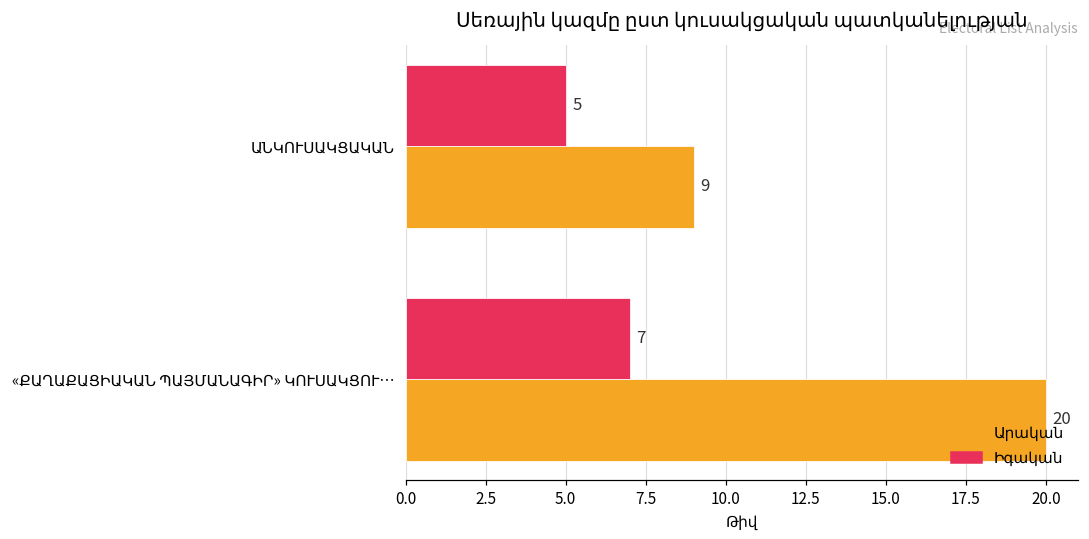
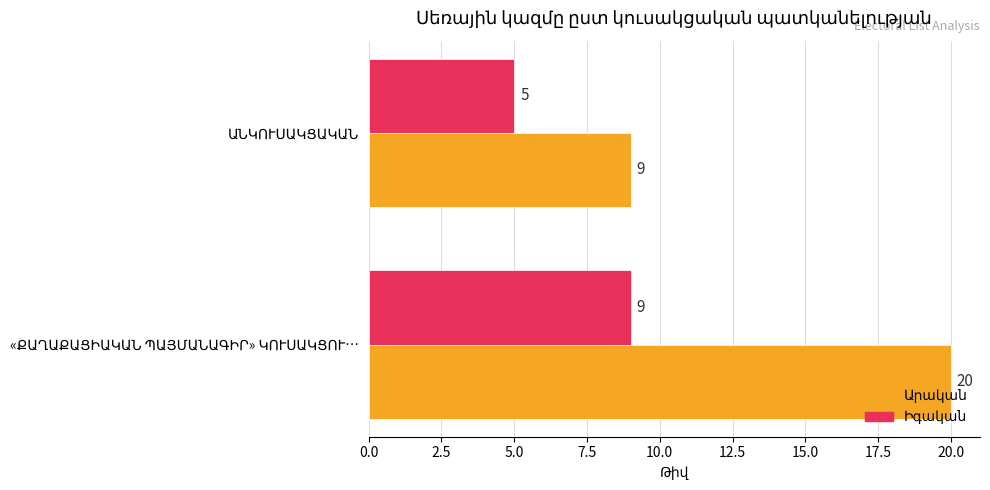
  {
    "Արական": {
      "ԱՆԿՈՒՍԱԿՑԱԿԱՆ": 9,
      "«ՔԱՂԱՔԱՑԻԱԿԱՆ ՊԱՅՄԱՆԱԳԻՐ» ԿՈՒՍԱԿՑՈՒ…": 20
    },
    "Իգական": {
      "ԱՆԿՈՒՍԱԿՑԱԿԱՆ": 5,
-     "«ՔԱՂԱՔԱՑԻԱԿԱՆ ՊԱՅՄԱՆԱԳԻՐ» ԿՈՒՍԱԿՑՈՒ…": 7
+     "«ՔԱՂԱՔԱՑԻԱԿԱՆ ՊԱՅՄԱՆԱԳԻՐ» ԿՈՒՍԱԿՑՈՒ…": 9
    }
  }
